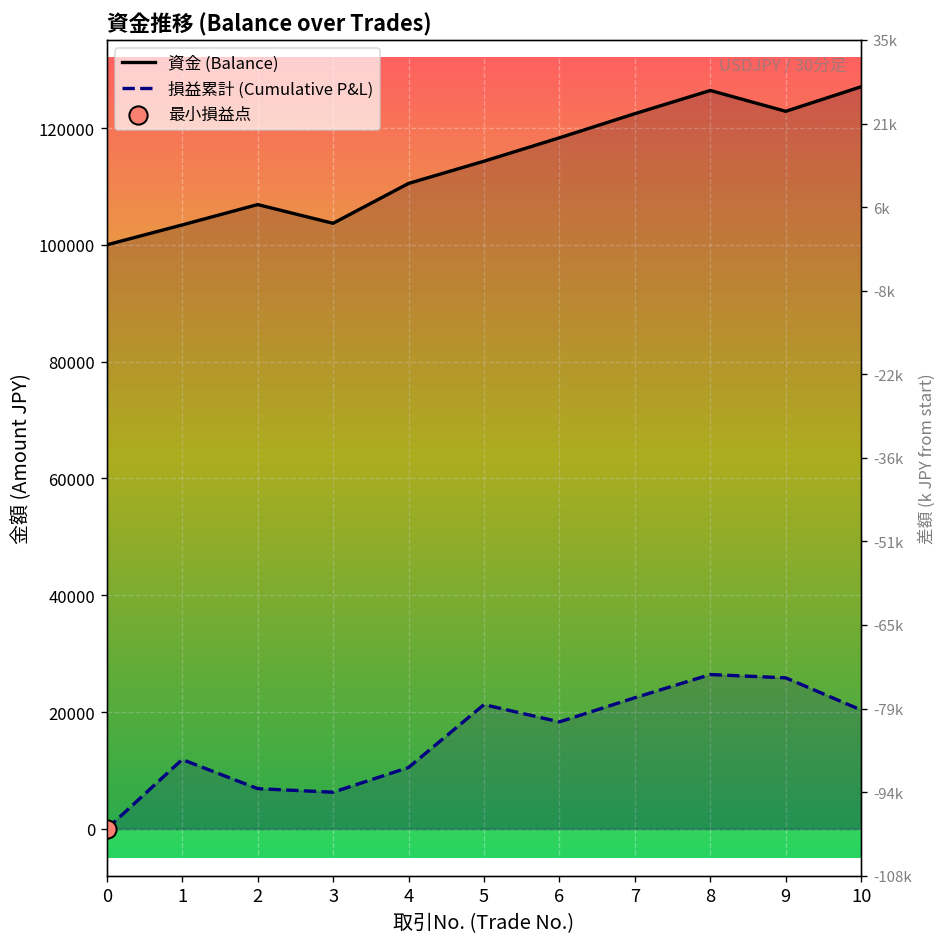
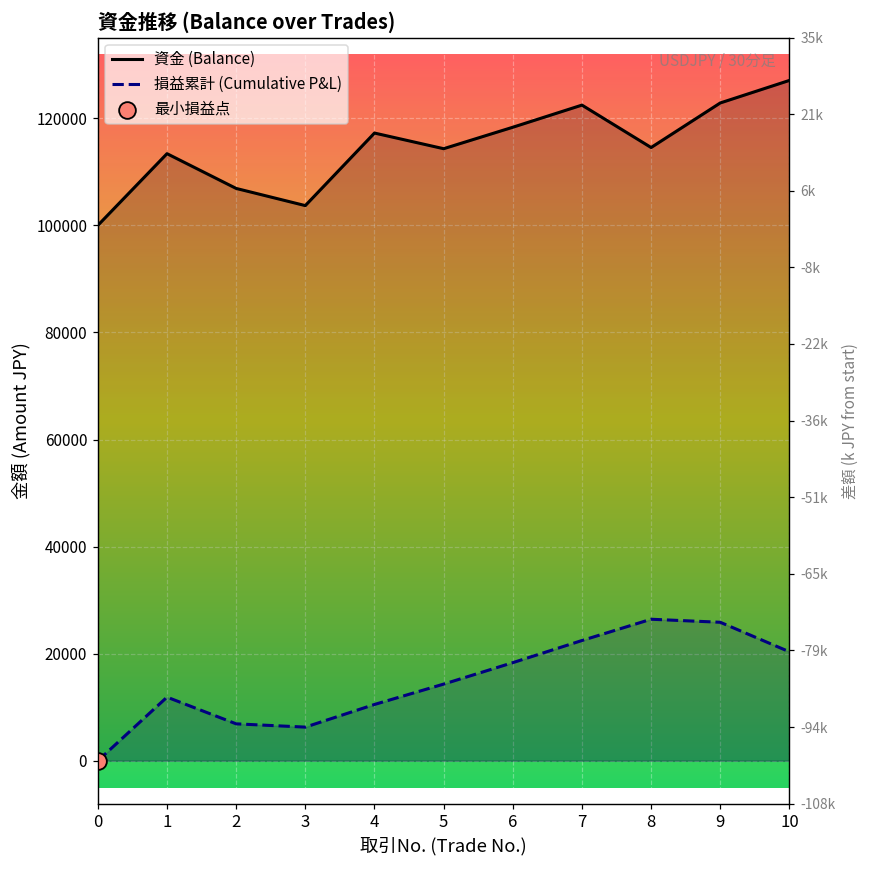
  {
    "資金 (Balance)": {
      "0": 100000,
-     "1": 103000,
+     "1": 113000,
      "2": 107000,
      "3": 104000,
-     "4": 111000,
+     "4": 117000,
      "5": 114000,
      "6": 118000,
      "7": 122000,
-     "8": 126000,
+     "8": 115000,
      "9": 123000
    },
    "損益累計 (Cumulative P&L)": {
      "1": 12000,
      "2": 7000,
      "3": 6000,
      "4": 11000,
-     "5": 21000,
+     "5": 14000,
      "6": 18000,
      "7": 22000,
      "8": 26000,
      "9": 26000,
      "10": 20000
    }
  }
